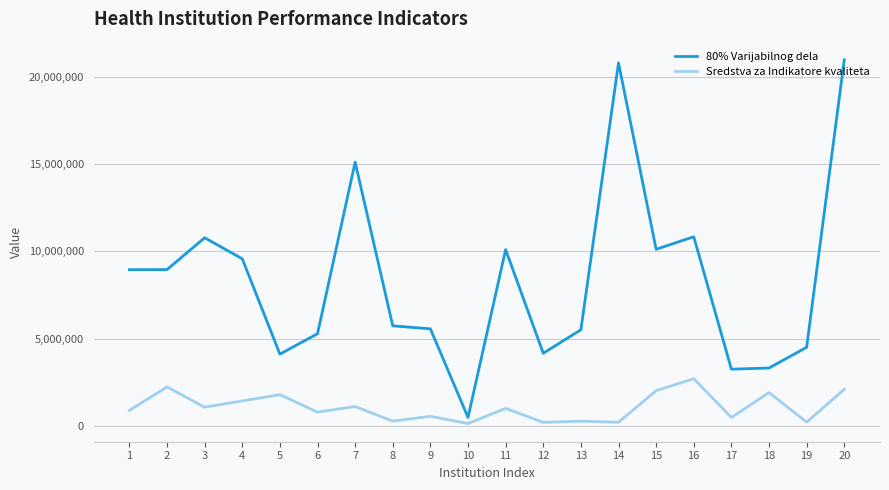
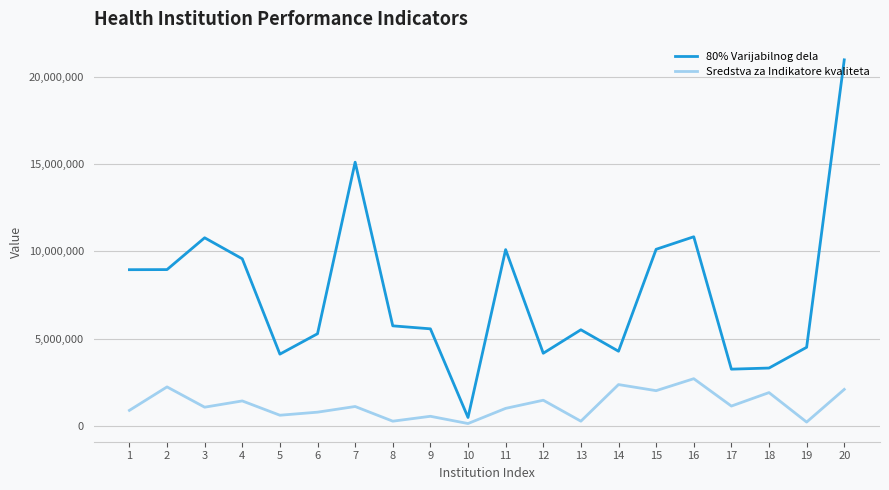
  {
    "80% Varijabilnog dela": {
      "1": "9,000,000",
      "2": "9,000,000",
      "3": "10,800,000",
      "4": "9,600,000",
      "5": "4,100,000",
      "6": "5,300,000",
      "7": "15,100,000",
      "8": "5,700,000",
      "9": "5,600,000",
      "10": "500,000",
      "11": "10,100,000",
      "12": "4,200,000",
      "13": "5,500,000",
-     "14": "20,800,000",
+     "14": "4,300,000",
      "15": "10,100,000",
      "16": "10,800,000",
      "17": "3,300,000",
      "18": "3,300,000",
      "19": "4,500,000",
      "20": "21,000,000"
    },
    "Sredstva za Indikatore kvaliteta": {
      "1": "900,000",
      "2": "2,200,000",
      "3": "1,100,000",
      "4": "1,400,000",
-     "5": "1,800,000",
+     "5": "600,000",
      "6": "800,000",
      "7": "1,100,000",
      "8": "300,000",
      "9": "600,000",
      "10": "100,000",
      "11": "1,000,000",
-     "12": "200,000",
+     "12": "1,500,000",
      "13": "300,000",
-     "14": "200,000",
+     "14": "2,400,000",
      "15": "2,000,000",
      "16": "2,700,000",
-     "17": "500,000",
+     "17": "1,100,000",
      "18": "1,900,000",
      "19": "200,000",
      "20": "2,100,000"
    }
  }
